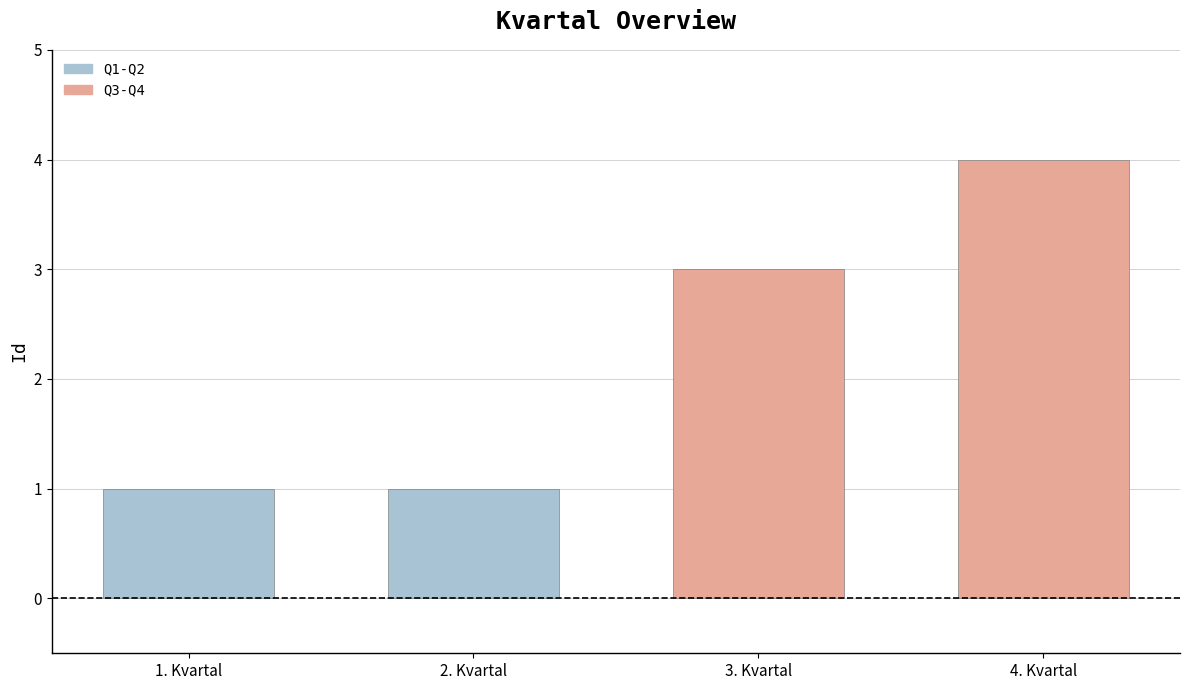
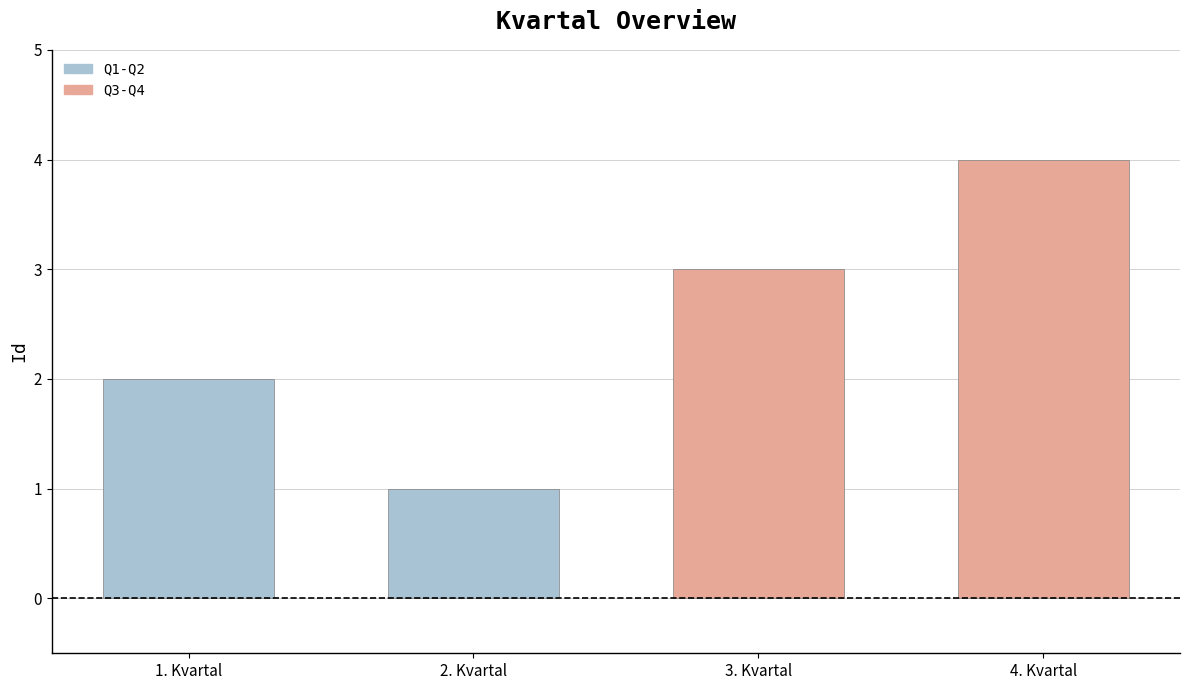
  {
-   "1. Kvartal": 1,
+   "1. Kvartal": 2,
    "2. Kvartal": 1,
    "3. Kvartal": 3,
    "4. Kvartal": 4
  }
